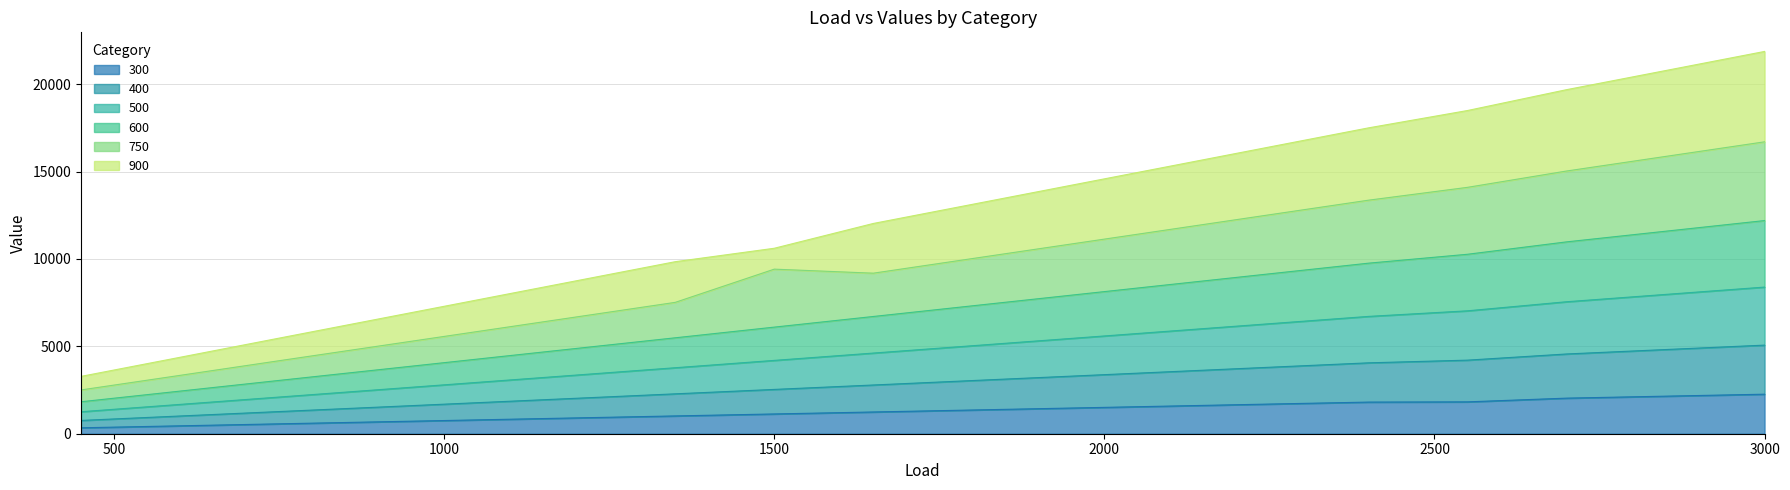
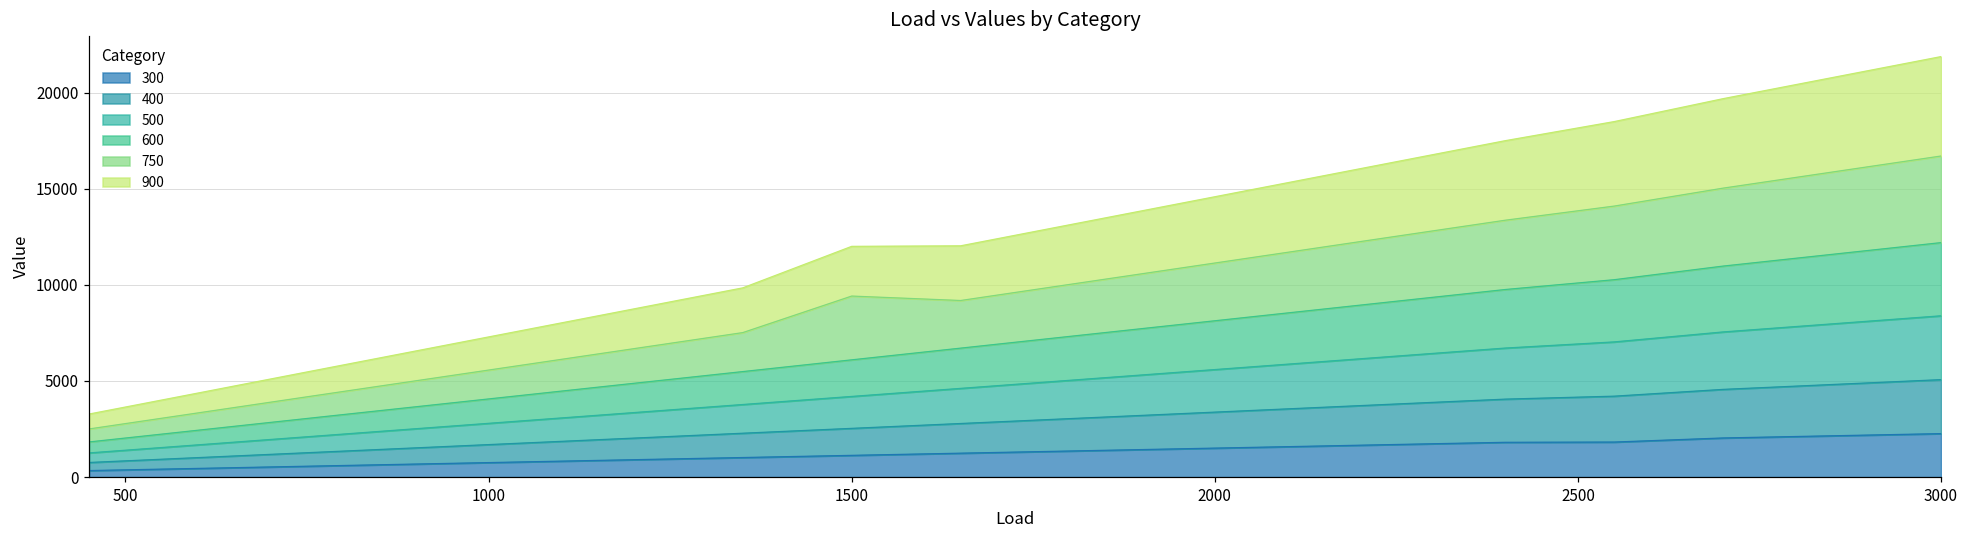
  {
    "750": {
      "1500": 3300,
      "3000": 4500
    },
    "900": {
-     "1500": 1200,
+     "1500": 2600,
      "3000": 5200
    }
  }
